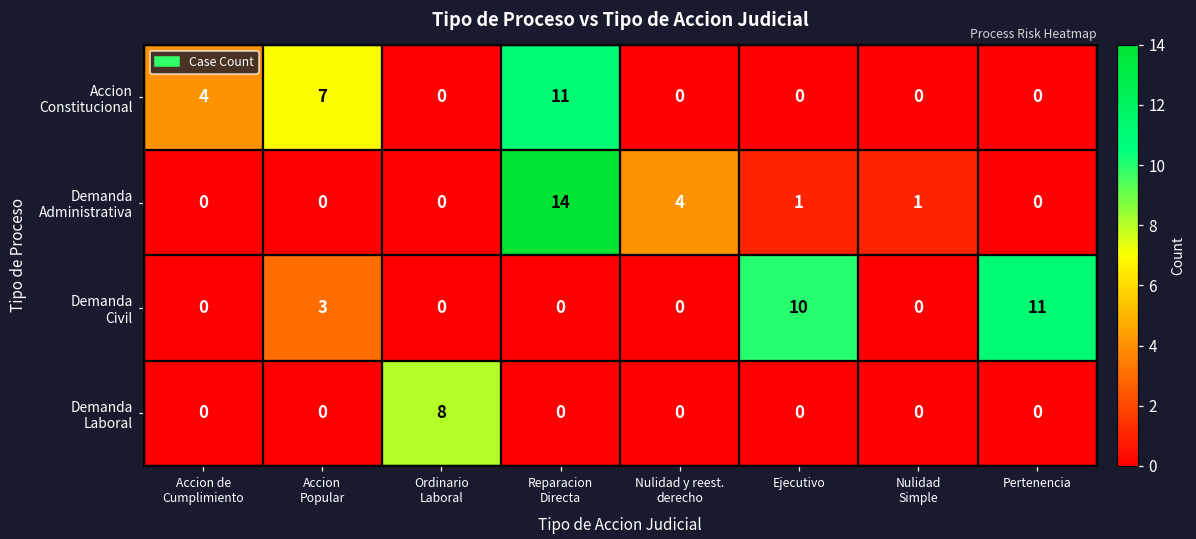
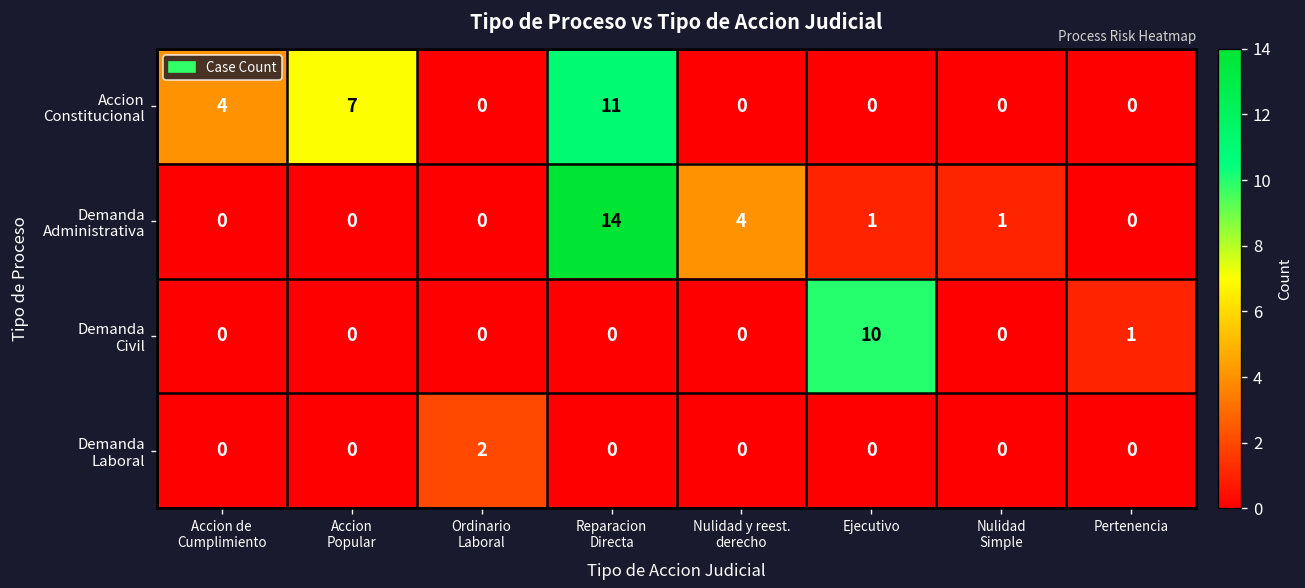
  {
    "Accion Constitucional": {
      "Accion de Cumplimiento": 4,
      "Accion Popular": 7,
      "Ordinario Laboral": 0,
      "Reparacion Directa": 11,
      "Nulidad y reest. derecho": 0,
      "Ejecutivo": 0,
      "Nulidad Simple": 0,
      "Pertenencia": 0
    },
    "Demanda Administrativa": {
      "Accion de Cumplimiento": 0,
      "Accion Popular": 0,
      "Ordinario Laboral": 0,
      "Reparacion Directa": 14,
      "Nulidad y reest. derecho": 4,
      "Ejecutivo": 1,
      "Nulidad Simple": 1,
      "Pertenencia": 0
    },
    "Demanda Civil": {
      "Accion de Cumplimiento": 0,
-     "Accion Popular": 3,
+     "Accion Popular": 0,
      "Ordinario Laboral": 0,
      "Reparacion Directa": 0,
      "Nulidad y reest. derecho": 0,
      "Ejecutivo": 10,
      "Nulidad Simple": 0,
-     "Pertenencia": 11
+     "Pertenencia": 1
    },
    "Demanda Laboral": {
      "Accion de Cumplimiento": 0,
      "Accion Popular": 0,
-     "Ordinario Laboral": 8,
+     "Ordinario Laboral": 2,
      "Reparacion Directa": 0,
      "Nulidad y reest. derecho": 0,
      "Ejecutivo": 0,
      "Nulidad Simple": 0,
      "Pertenencia": 0
    }
  }
